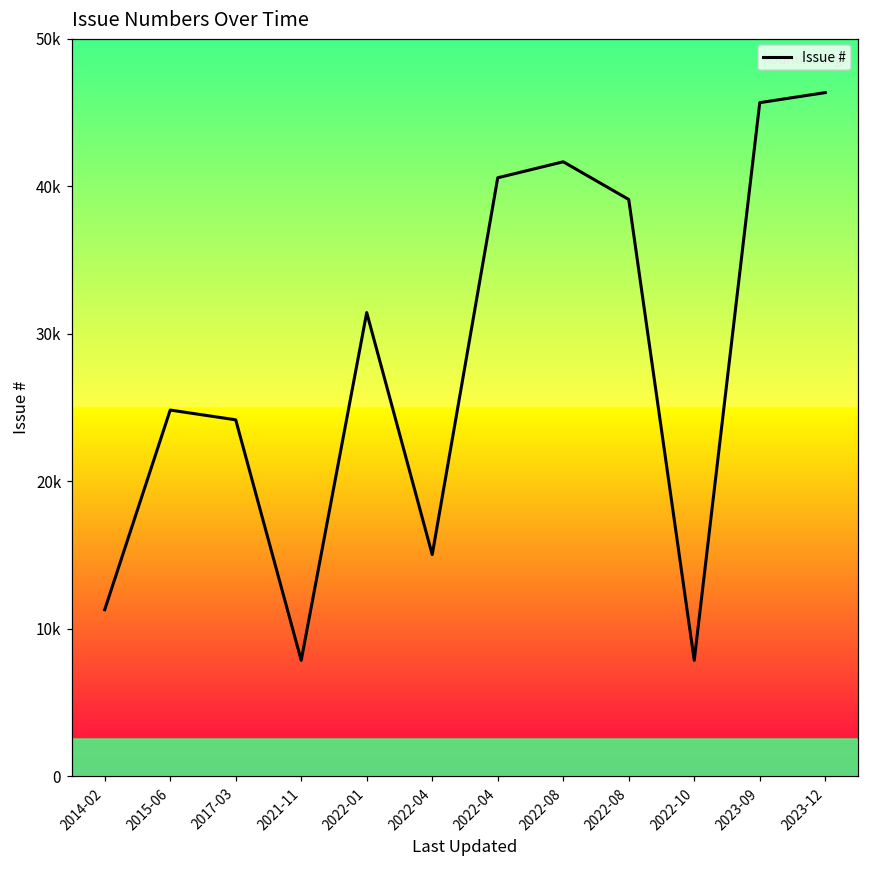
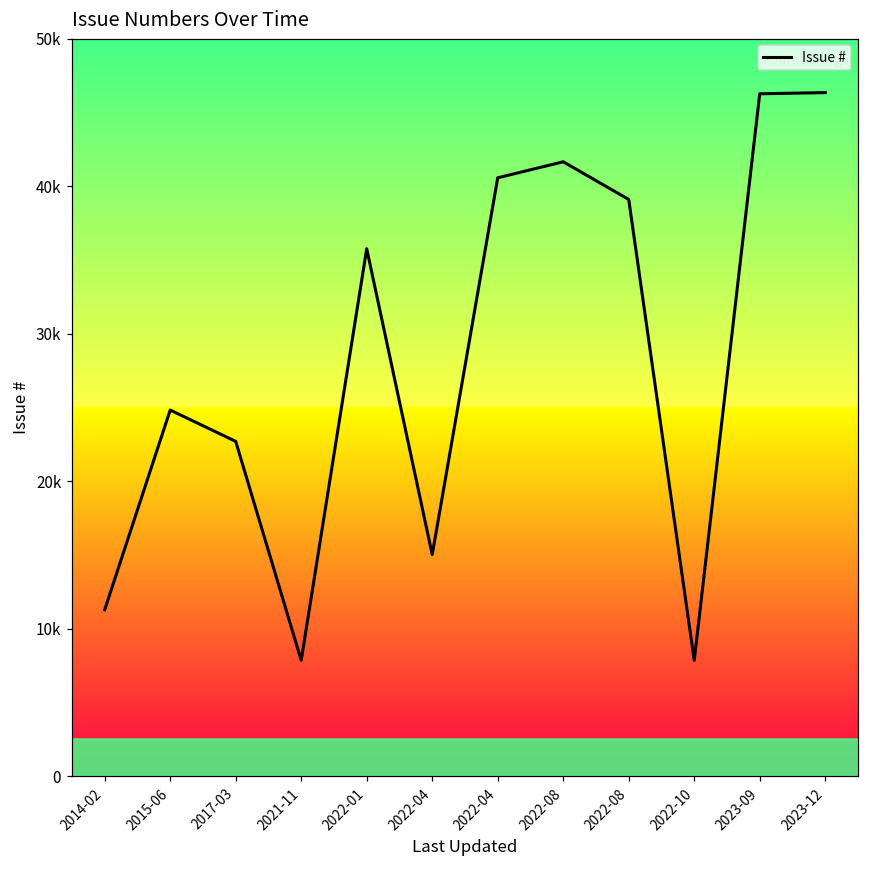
  {
    "2014-02": 11300,
    "2015-06": 24800,
-   "2017-03": 24200,
+   "2017-03": 22700,
    "2021-11": 7900,
-   "2022-01": 31400,
+   "2022-01": 35800,
    "2022-10": 7900,
-   "2023-09": 45700,
+   "2023-09": 46300,
    "2023-12": 46300
  }
